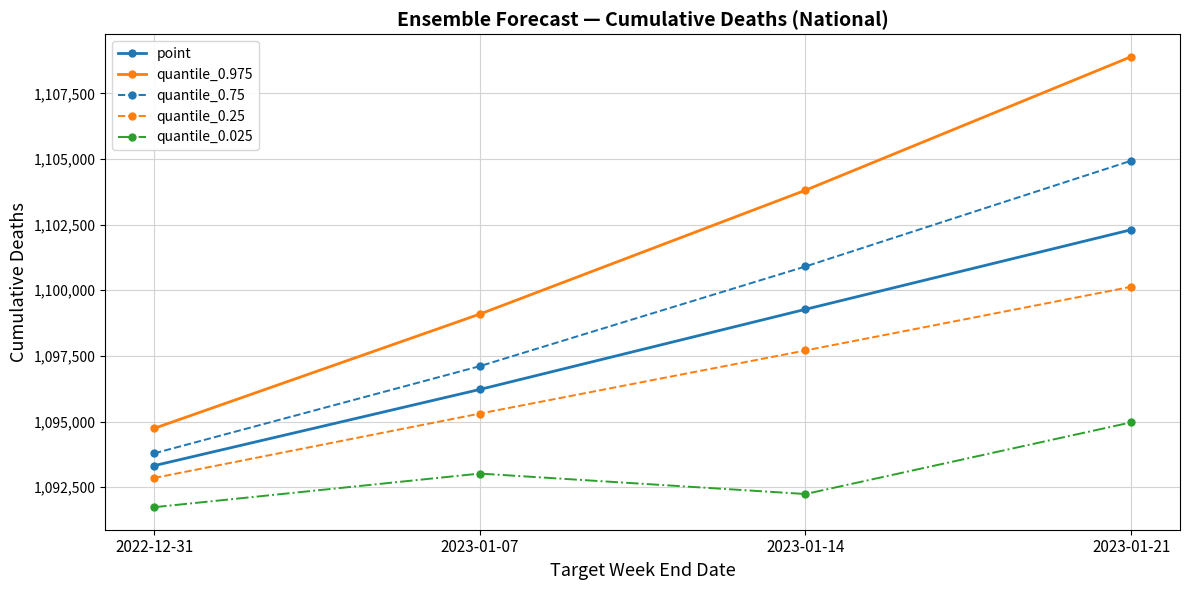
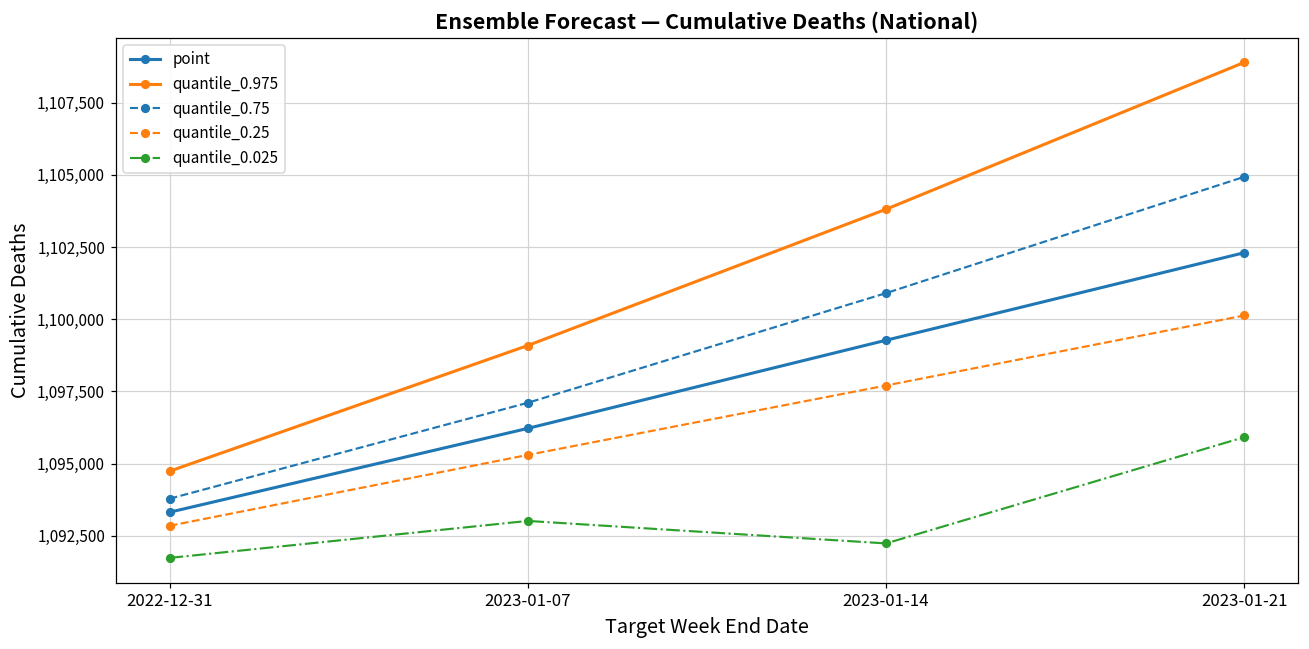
  {
    "quantile_0.025": {
      "2022-12-31": "1,091,700",
      "2023-01-07": "1,093,000",
      "2023-01-14": "1,092,200",
-     "2023-01-21": "1,095,000"
+     "2023-01-21": "1,095,900"
    }
  }
